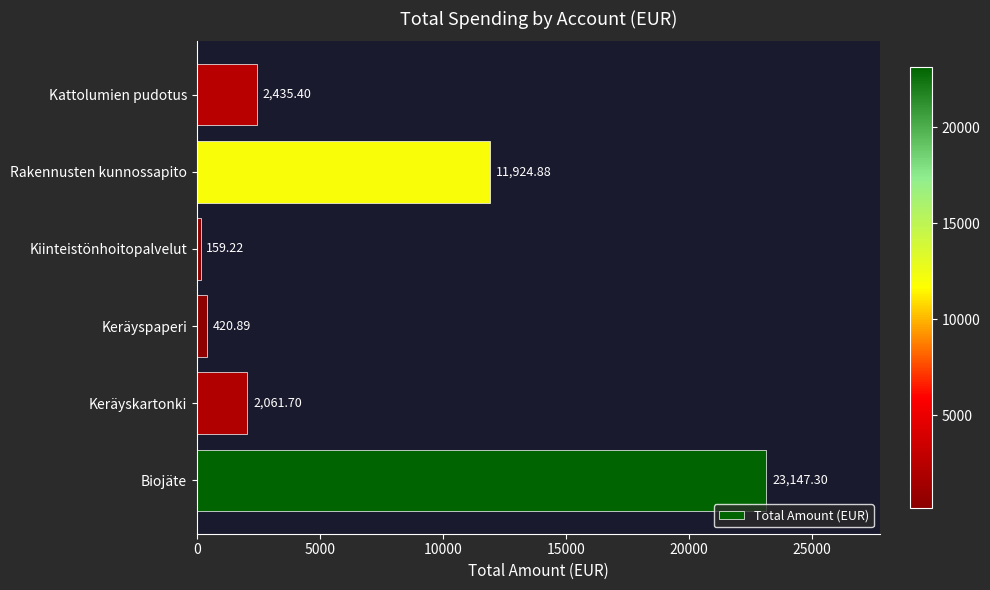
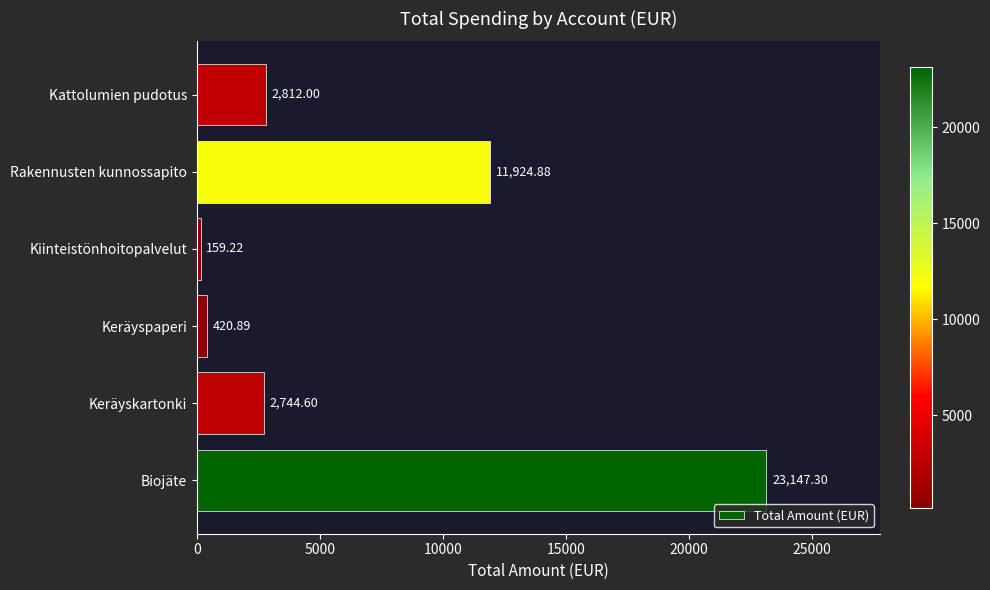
  {
-   "Kattolumien pudotus": "2,435.40",
+   "Kattolumien pudotus": "2,812.00",
    "Rakennusten kunnossapito": "11,924.88",
    "Kiinteistönhoitopalvelut": "159.22",
    "Keräyspaperi": "420.89",
-   "Keräyskartonki": "2,061.70",
+   "Keräyskartonki": "2,744.60",
    "Biojäte": "23,147.30"
  }
